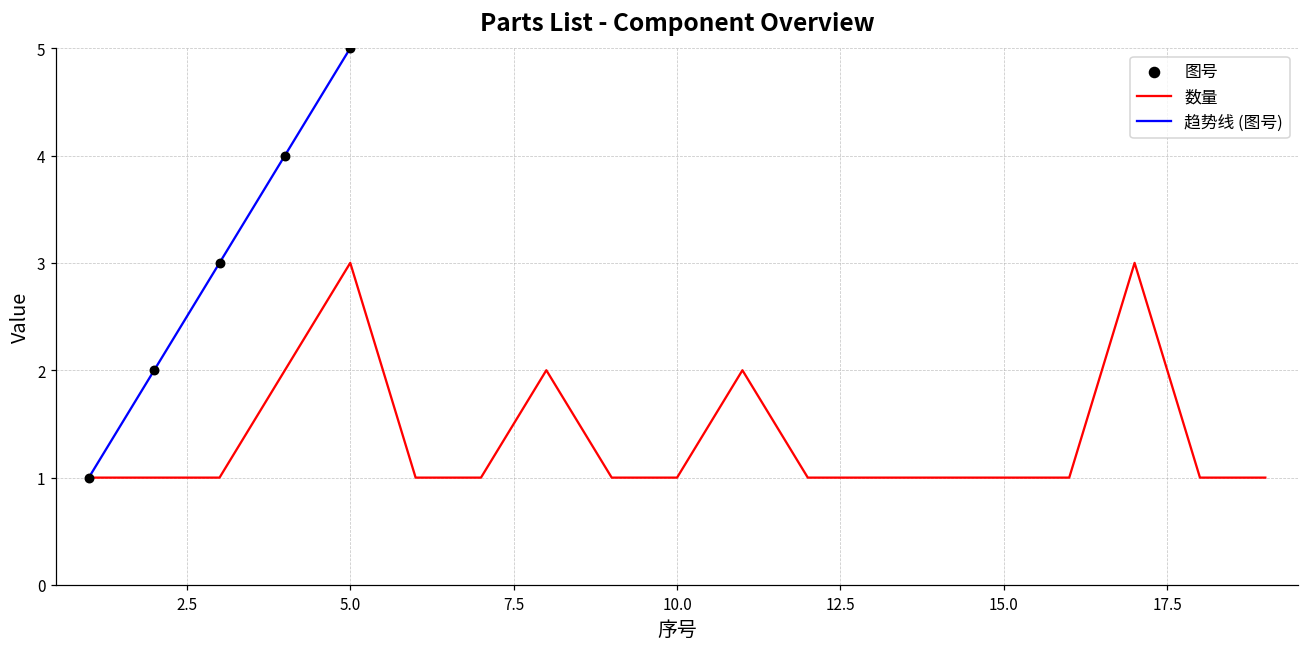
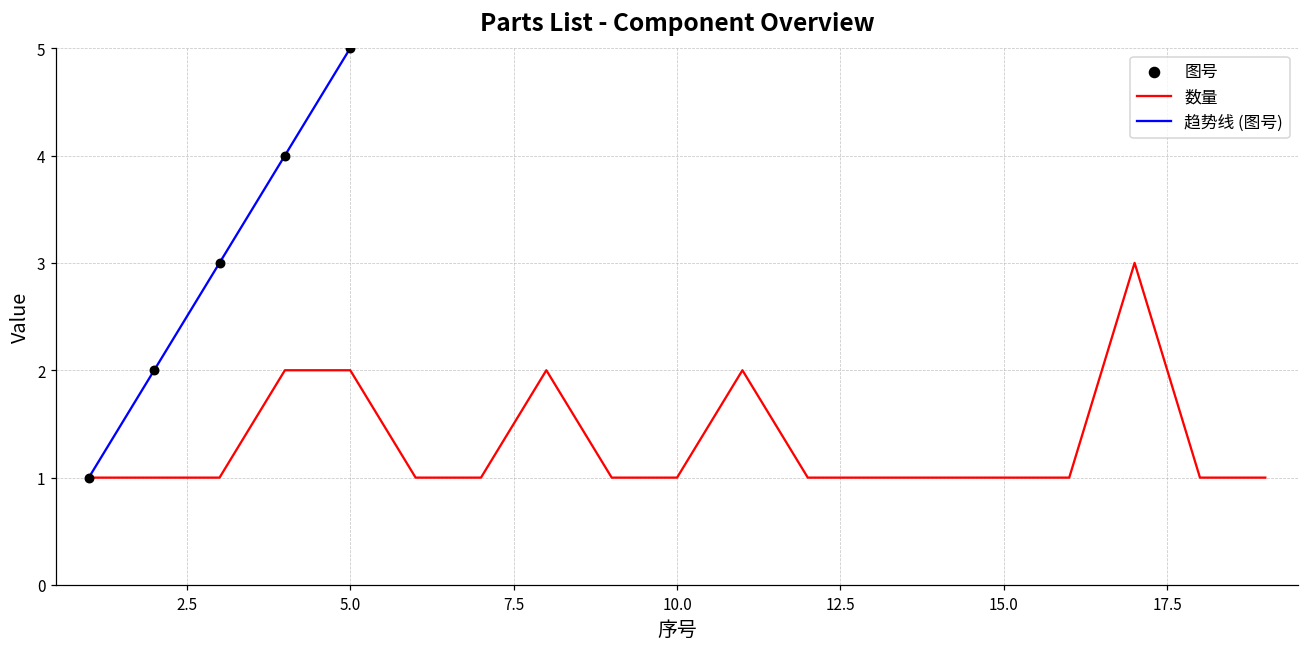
  {
    "数量": {
-     "5.0": 3,
+     "5.0": 2,
      "10.0": 1,
      "15.0": 1
    },
    "图号": {
      "5.0": 5
    }
  }
